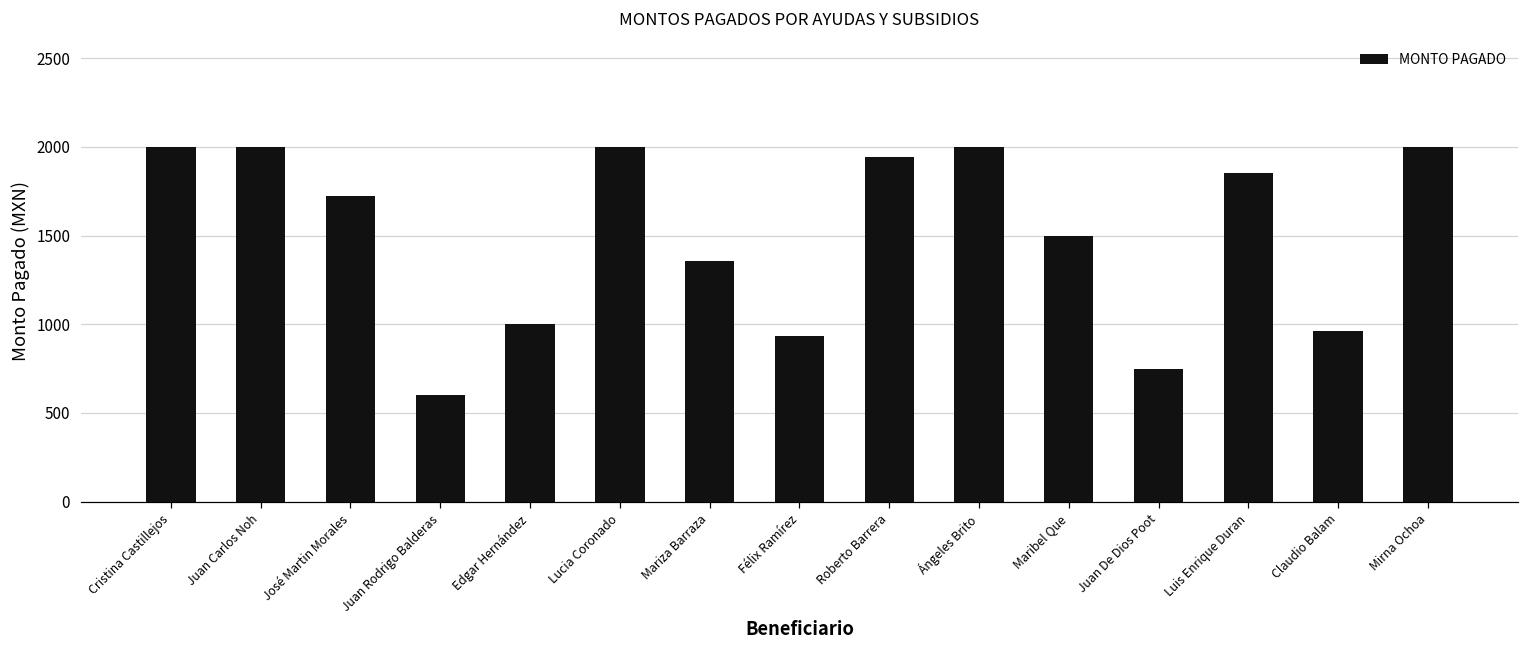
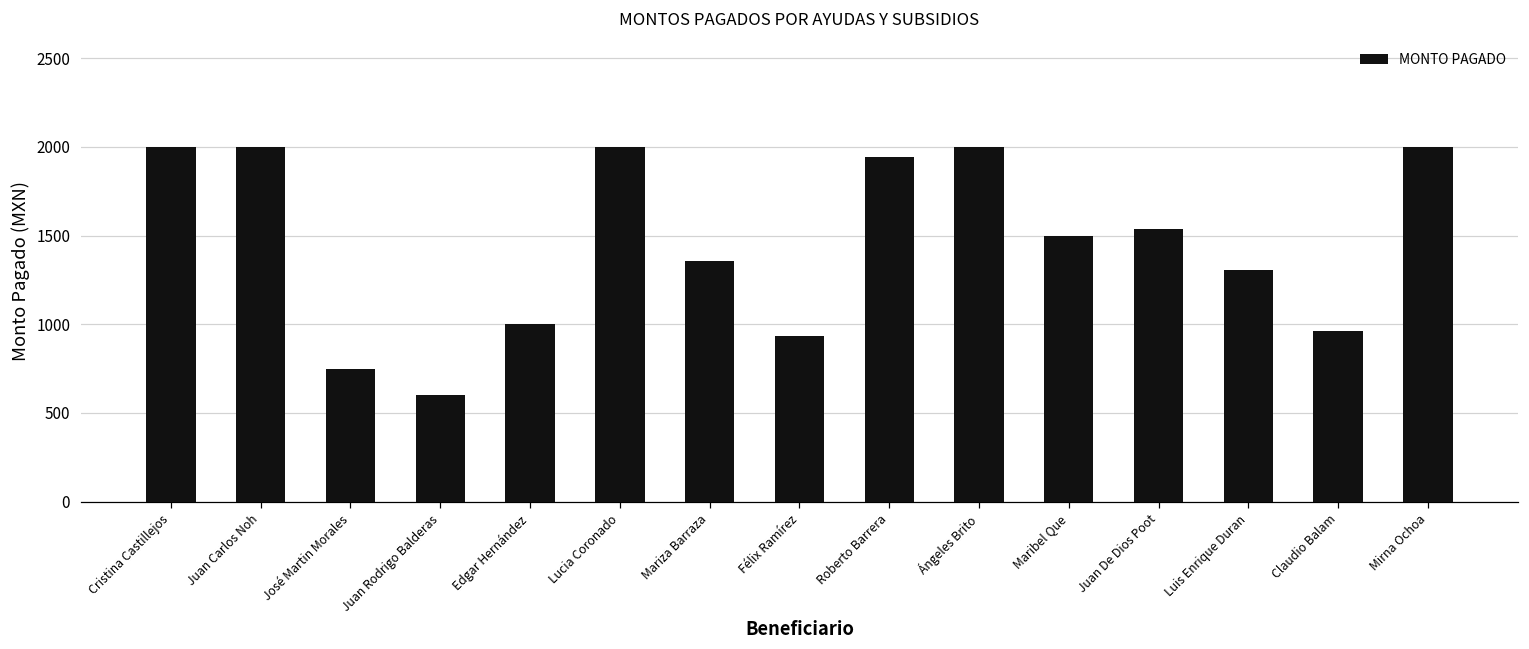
  {
    "Cristina Castillejos": 2000,
    "Juan Carlos Noh": 2000,
-   "José Martin Morales": 1720,
+   "José Martin Morales": 750,
    "Juan Rodrigo Balderas": 600,
    "Edgar Hernández": 1000,
    "Lucia Coronado": 2000,
    "Mariza Barraza": 1360,
    "Félix Ramírez": 930,
    "Roberto Barrera": 1940,
    "Ángeles Brito": 2000,
    "Maribel Que": 1500,
-   "Juan De Dios Poot": 750,
-   "Luis Enrique Duran": 1850,
+   "Juan De Dios Poot": 1540,
+   "Luis Enrique Duran": 1310,
    "Claudio Balam": 960,
    "Mirna Ochoa": 2000
  }
